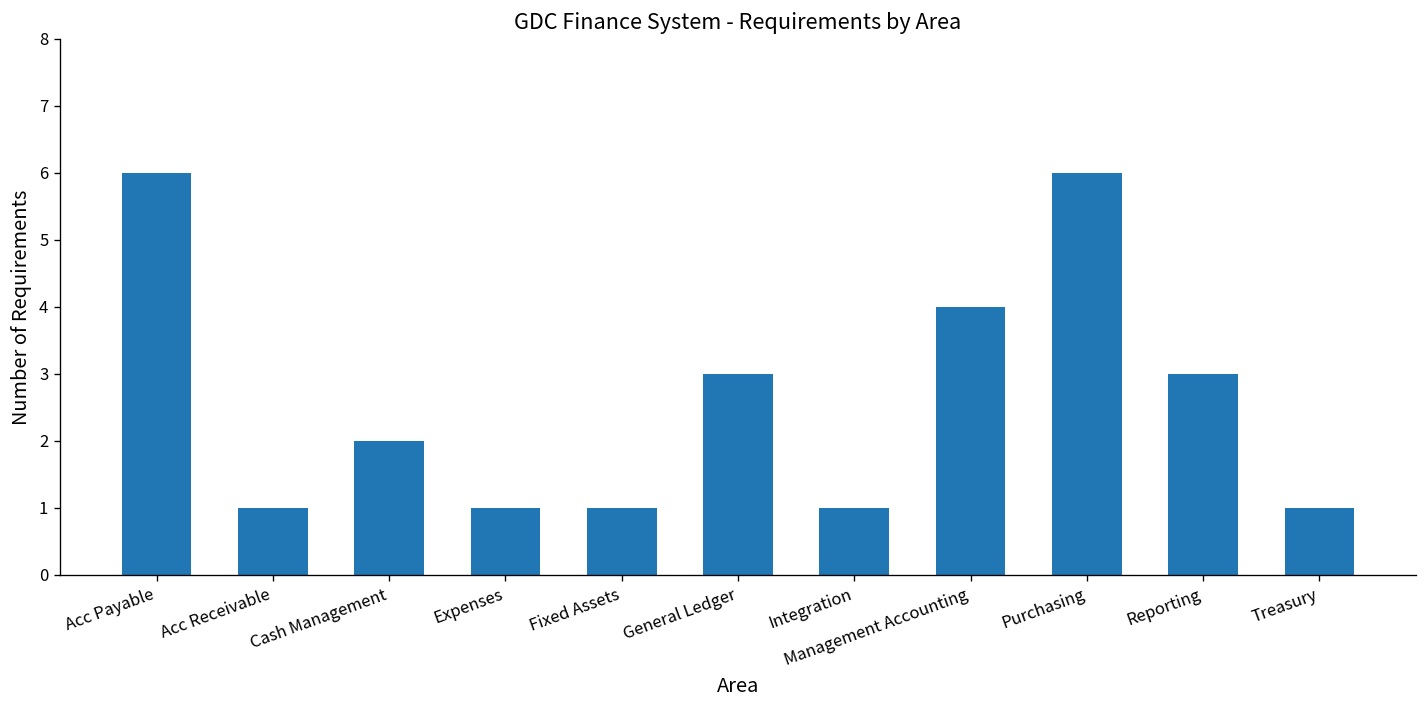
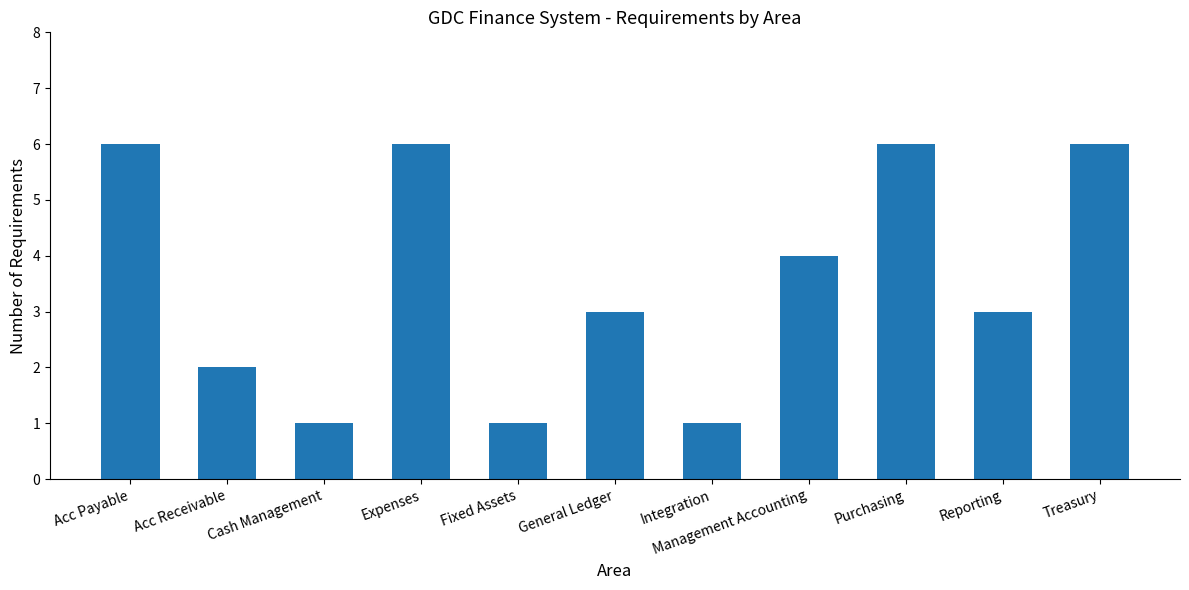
  {
    "Acc Payable": 6,
-   "Acc Receivable": 1,
-   "Cash Management": 2,
-   "Expenses": 1,
+   "Acc Receivable": 2,
+   "Cash Management": 1,
+   "Expenses": 6,
    "Fixed Assets": 1,
    "General Ledger": 3,
    "Integration": 1,
    "Management Accounting": 4,
    "Purchasing": 6,
    "Reporting": 3,
-   "Treasury": 1
+   "Treasury": 6
  }
